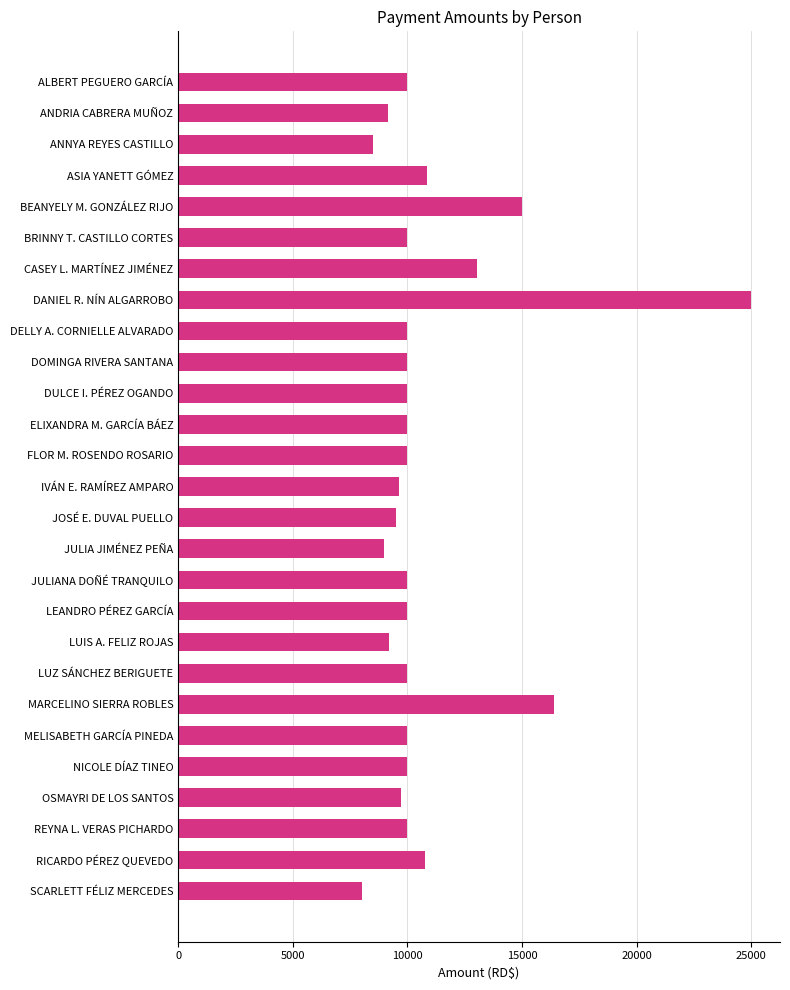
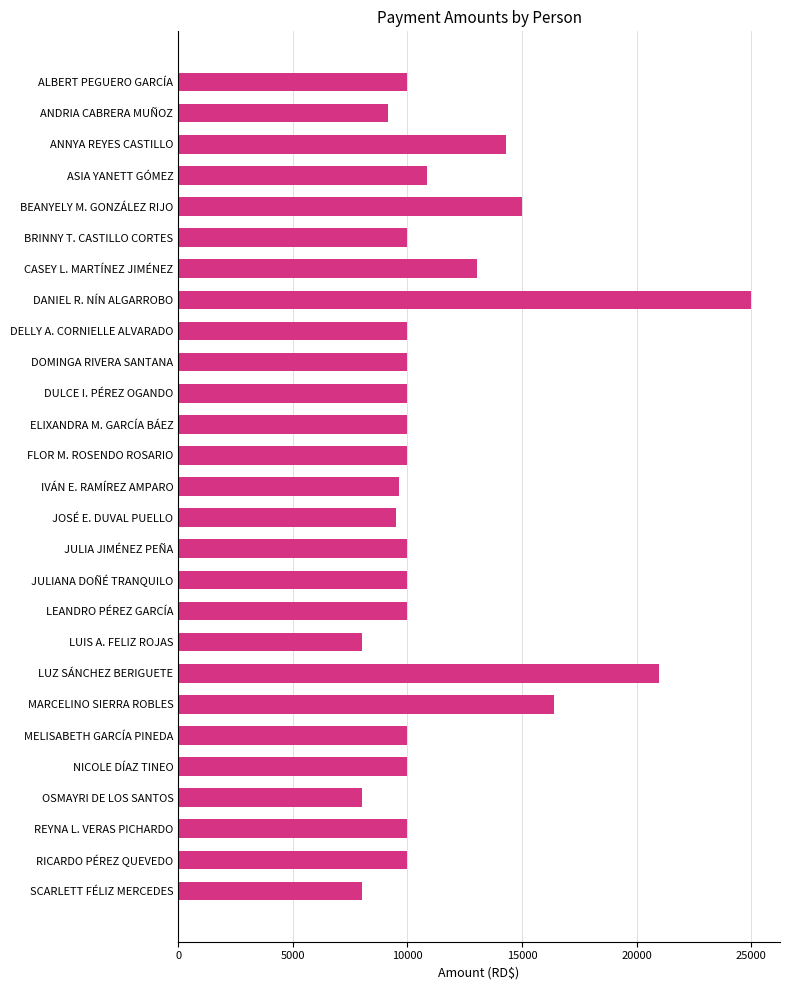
  {
    "ALBERT PEGUERO GARCÍA": 10000,
    "ANDRIA CABRERA MUÑOZ": 9200,
-   "ANNYA REYES CASTILLO": 8500,
+   "ANNYA REYES CASTILLO": 14300,
    "ASIA YANETT GÓMEZ": 10800,
    "BEANYELY M. GONZÁLEZ RIJO": 15000,
    "BRINNY T. CASTILLO CORTES": 10000,
    "CASEY L. MARTÍNEZ JIMÉNEZ": 13000,
    "DANIEL R. NÍN ALGARROBO": 25000,
    "DELLY A. CORNIELLE ALVARADO": 10000,
    "DOMINGA RIVERA SANTANA": 10000,
    "DULCE I. PÉREZ OGANDO": 10000,
    "ELIXANDRA M. GARCÍA BÁEZ": 10000,
    "FLOR M. ROSENDO ROSARIO": 10000,
    "IVÁN E. RAMÍREZ AMPARO": 9600,
    "JOSÉ E. DUVAL PUELLO": 9500,
-   "JULIA JIMÉNEZ PEÑA": 9000,
+   "JULIA JIMÉNEZ PEÑA": 10000,
    "JULIANA DOÑÉ TRANQUILO": 10000,
    "LEANDRO PÉREZ GARCÍA": 10000,
-   "LUIS A. FELIZ ROJAS": 9200,
-   "LUZ SÁNCHEZ BERIGUETE": 10000,
+   "LUIS A. FELIZ ROJAS": 8000,
+   "LUZ SÁNCHEZ BERIGUETE": 21000,
    "MARCELINO SIERRA ROBLES": 16400,
    "MELISABETH GARCÍA PINEDA": 10000,
    "NICOLE DÍAZ TINEO": 10000,
-   "OSMAYRI DE LOS SANTOS": 9700,
+   "OSMAYRI DE LOS SANTOS": 8000,
    "REYNA L. VERAS PICHARDO": 10000,
-   "RICARDO PÉREZ QUEVEDO": 10800,
+   "RICARDO PÉREZ QUEVEDO": 10000,
    "SCARLETT FÉLIZ MERCEDES": 8000
  }
